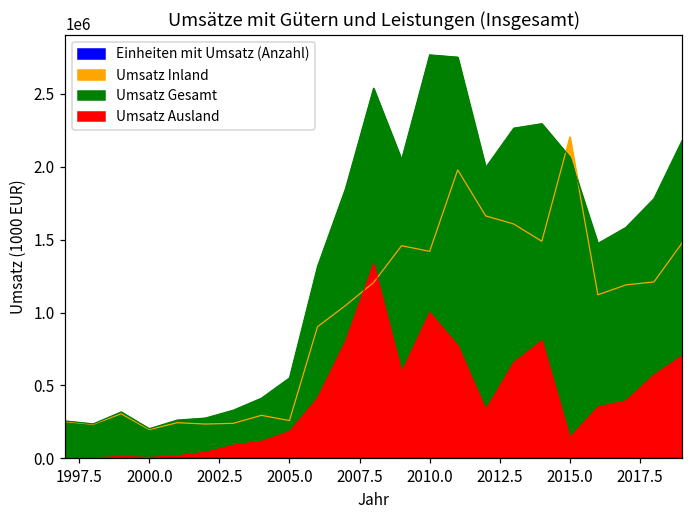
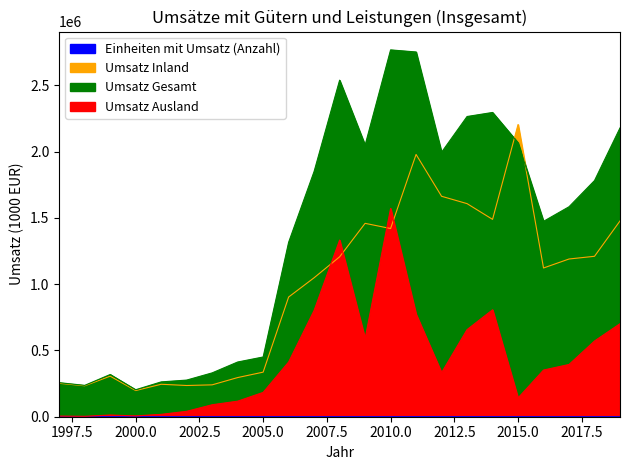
  {
    "Einheiten mit Umsatz (Anzahl)": {
      "2005.0": 0,
      "2010.0": 0,
      "2015.0": 0
    },
    "Umsatz Inland": {
-     "2005.0": 260000,
+     "2005.0": 340000,
      "2010.0": 1420000,
      "2015.0": 2200000
    },
    "Umsatz Gesamt": {
-     "2005.0": 550000,
+     "2005.0": 450000,
      "2010.0": 2770000,
      "2015.0": 2070000
    },
    "Umsatz Ausland": {
      "2005.0": 180000,
-     "2010.0": 1000000,
+     "2010.0": 1570000,
      "2015.0": 140000
    }
  }
